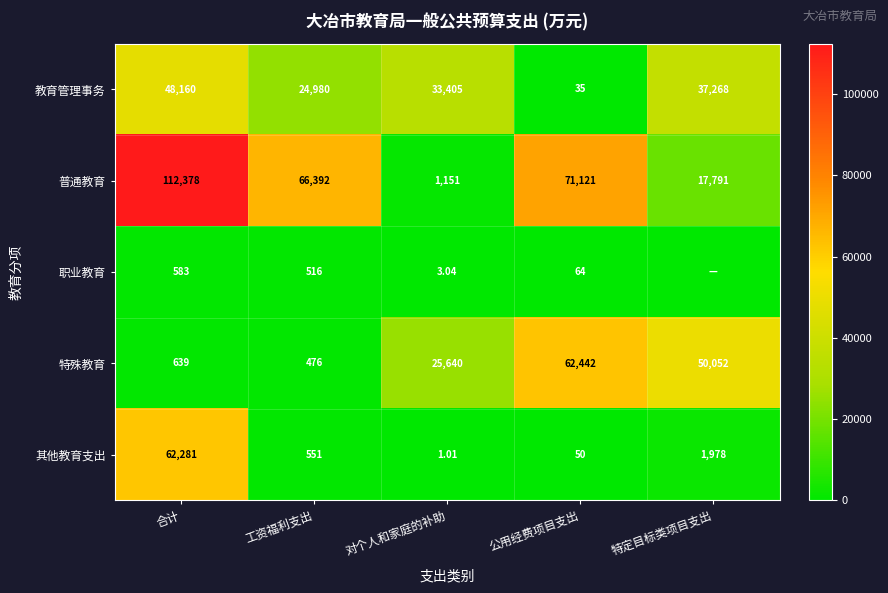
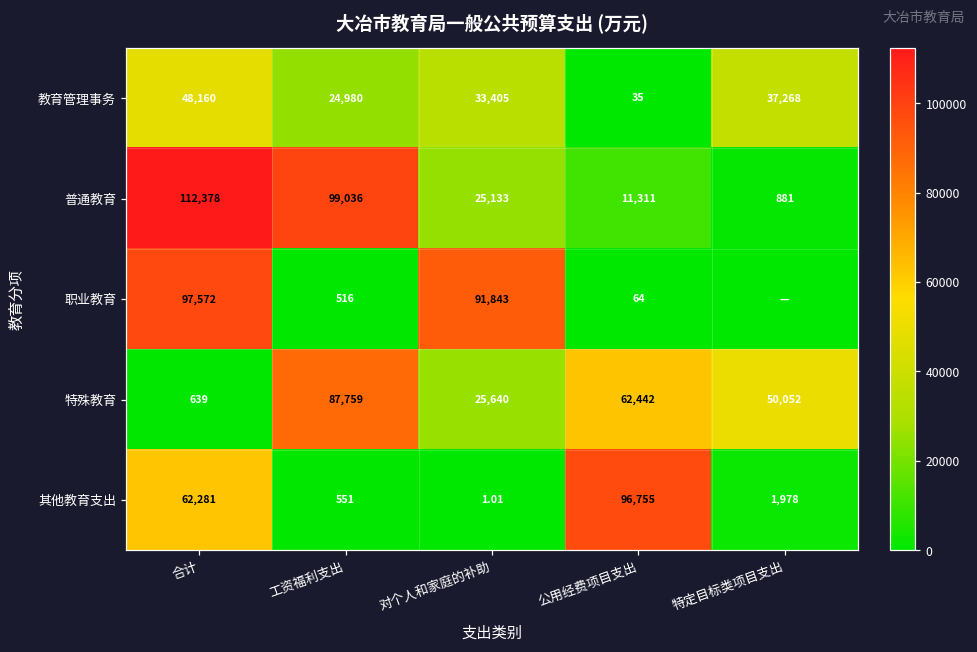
  {
    "教育管理事务": {
      "合计": "48,160",
      "工资福利支出": "24,980",
      "对个人和家庭的补助": "33,405",
      "公用经费项目支出": "35",
      "特定目标类项目支出": "37,268"
    },
    "普通教育": {
      "合计": "112,378",
-     "工资福利支出": "66,392",
-     "对个人和家庭的补助": "1,151",
-     "公用经费项目支出": "71,121",
-     "特定目标类项目支出": "17,791"
+     "工资福利支出": "99,036",
+     "对个人和家庭的补助": "25,133",
+     "公用经费项目支出": "11,311",
+     "特定目标类项目支出": "881"
    },
    "职业教育": {
-     "合计": "583",
+     "合计": "97,572",
      "工资福利支出": "516",
-     "对个人和家庭的补助": "3.04",
+     "对个人和家庭的补助": "91,843",
      "公用经费项目支出": "64"
    },
    "特殊教育": {
      "合计": "639",
-     "工资福利支出": "476",
+     "工资福利支出": "87,759",
      "对个人和家庭的补助": "25,640",
      "公用经费项目支出": "62,442",
      "特定目标类项目支出": "50,052"
    },
    "其他教育支出": {
      "合计": "62,281",
      "工资福利支出": "551",
      "对个人和家庭的补助": "1.01",
-     "公用经费项目支出": "50",
+     "公用经费项目支出": "96,755",
      "特定目标类项目支出": "1,978"
    }
  }
